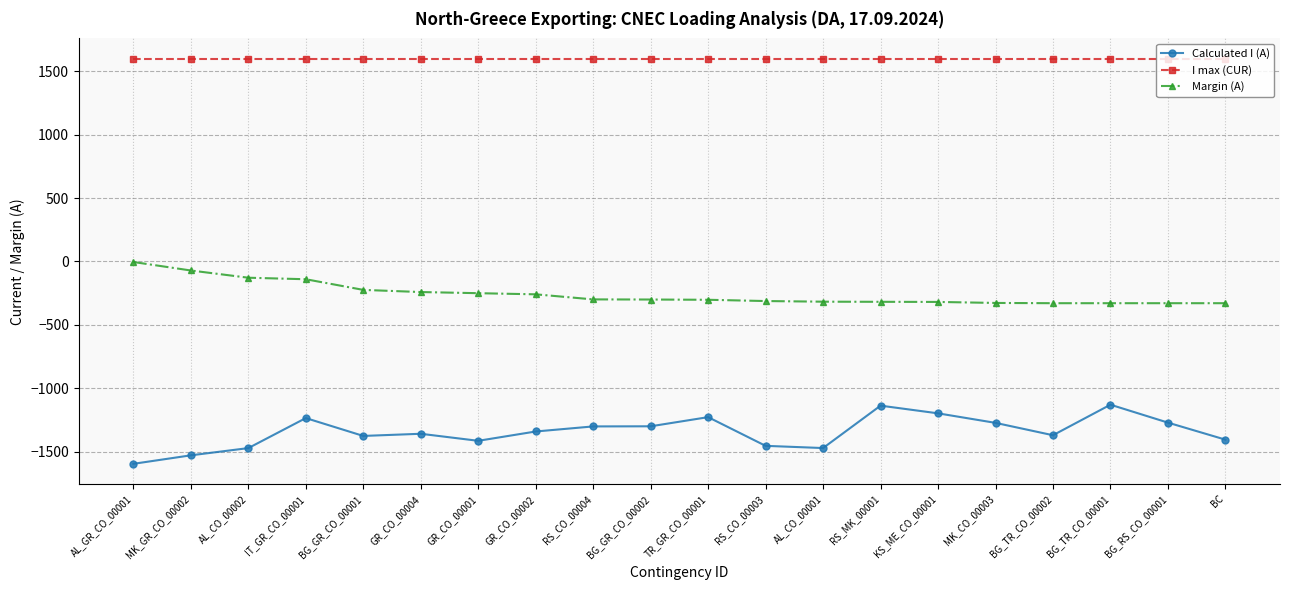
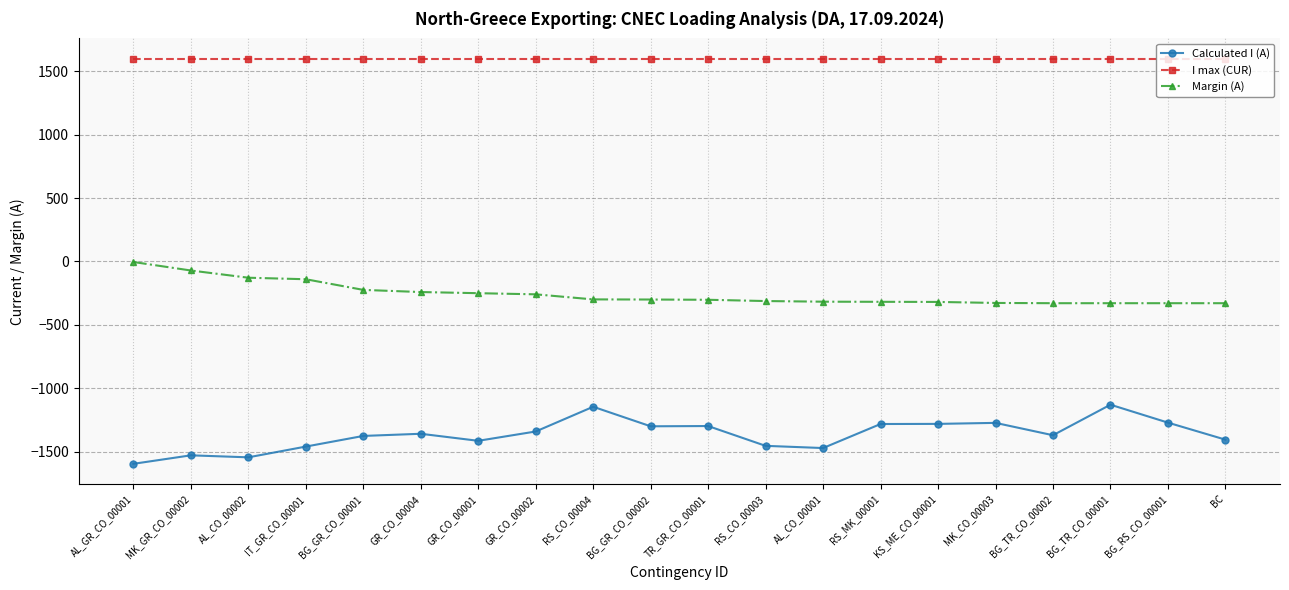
  {
    "Calculated I (A)": {
      "AL_GR_CO_00001": -1600,
      "MK_GR_CO_00002": -1530,
-     "AL_CO_00002": -1470,
-     "IT_GR_CO_00001": -1240,
+     "AL_CO_00002": -1540,
+     "IT_GR_CO_00001": -1460,
      "BG_GR_CO_00001": -1380,
      "GR_CO_00004": -1360,
      "GR_CO_00001": -1410,
      "GR_CO_00002": -1340,
-     "RS_CO_00004": -1300,
+     "RS_CO_00004": -1150,
      "BG_GR_CO_00002": -1300,
-     "TR_GR_CO_00001": -1230,
+     "TR_GR_CO_00001": -1300,
      "RS_CO_00003": -1450,
      "AL_CO_00001": -1470,
-     "RS_MK_00001": -1140,
-     "KS_ME_CO_00001": -1200,
+     "RS_MK_00001": -1280,
+     "KS_ME_CO_00001": -1280,
      "MK_CO_00003": -1270,
      "BG_TR_CO_00002": -1370,
      "BG_TR_CO_00001": -1130,
      "BG_RS_CO_00001": -1270,
      "BC": -1410
    },
    "I max (CUR)": {
      "AL_GR_CO_00001": 1600,
      "MK_GR_CO_00002": 1600,
      "AL_CO_00002": 1600,
      "IT_GR_CO_00001": 1600,
      "BG_GR_CO_00001": 1600,
      "GR_CO_00004": 1600,
      "GR_CO_00001": 1600,
      "GR_CO_00002": 1600,
      "RS_CO_00004": 1600,
      "BG_GR_CO_00002": 1600,
      "TR_GR_CO_00001": 1600,
      "RS_CO_00003": 1600,
      "AL_CO_00001": 1600,
      "RS_MK_00001": 1600,
      "KS_ME_CO_00001": 1600,
      "MK_CO_00003": 1600,
      "BG_TR_CO_00002": 1600,
      "BG_TR_CO_00001": 1600
    },
    "Margin (A)": {
      "AL_GR_CO_00001": 0,
      "MK_GR_CO_00002": -70,
      "AL_CO_00002": -130,
      "IT_GR_CO_00001": -140,
      "BG_GR_CO_00001": -220,
      "GR_CO_00004": -240,
      "GR_CO_00001": -250,
      "GR_CO_00002": -260,
      "RS_CO_00004": -300,
      "BG_GR_CO_00002": -300,
      "TR_GR_CO_00001": -300,
      "RS_CO_00003": -310,
      "AL_CO_00001": -320,
      "RS_MK_00001": -320,
      "KS_ME_CO_00001": -320,
      "MK_CO_00003": -330,
      "BG_TR_CO_00002": -330,
      "BG_TR_CO_00001": -330,
      "BG_RS_CO_00001": -330,
      "BC": -330
    }
  }
